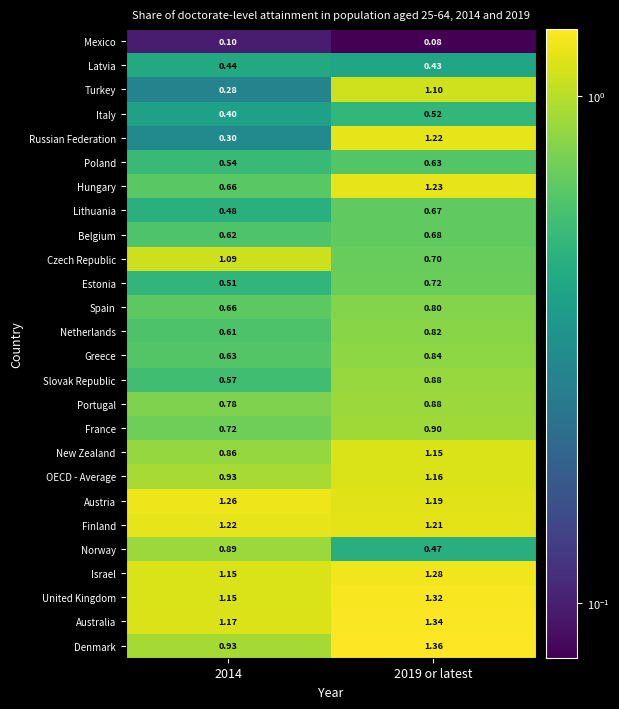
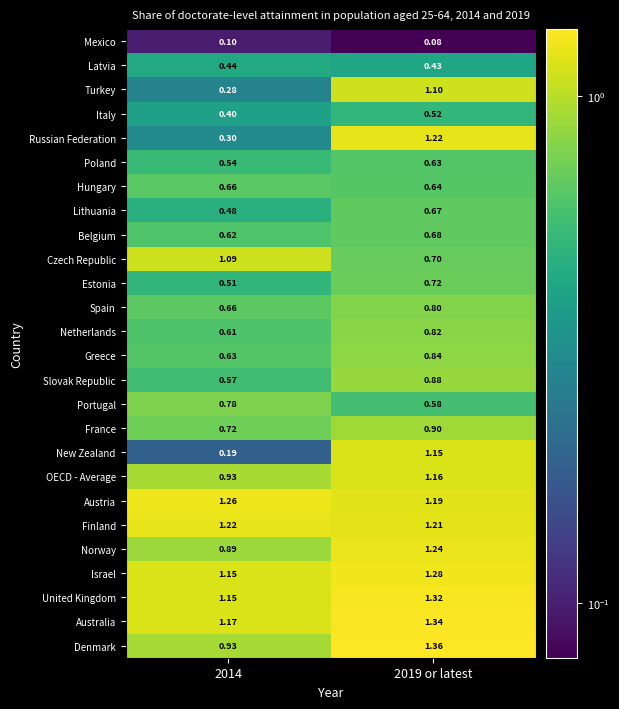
  {
    "Mexico": {
      "2014": 0.10,
      "2019 or latest": 0.08
    },
    "Latvia": {
      "2014": 0.44,
      "2019 or latest": 0.43
    },
    "Turkey": {
      "2014": 0.28,
      "2019 or latest": 1.10
    },
    "Italy": {
      "2014": 0.40,
      "2019 or latest": 0.52
    },
    "Russian Federation": {
      "2014": 0.30,
      "2019 or latest": 1.22
    },
    "Poland": {
      "2014": 0.54,
      "2019 or latest": 0.63
    },
    "Hungary": {
      "2014": 0.66,
-     "2019 or latest": 1.23
+     "2019 or latest": 0.64
    },
    "Lithuania": {
      "2014": 0.48,
      "2019 or latest": 0.67
    },
    "Belgium": {
      "2014": 0.62,
      "2019 or latest": 0.68
    },
    "Czech Republic": {
      "2014": 1.09,
      "2019 or latest": 0.70
    },
    "Estonia": {
      "2014": 0.51,
      "2019 or latest": 0.72
    },
    "Spain": {
      "2014": 0.66,
      "2019 or latest": 0.80
    },
    "Netherlands": {
      "2014": 0.61,
      "2019 or latest": 0.82
    },
    "Greece": {
      "2014": 0.63,
      "2019 or latest": 0.84
    },
    "Slovak Republic": {
      "2014": 0.57,
      "2019 or latest": 0.88
    },
    "Portugal": {
      "2014": 0.78,
-     "2019 or latest": 0.88
+     "2019 or latest": 0.58
    },
    "France": {
      "2014": 0.72,
      "2019 or latest": 0.90
    },
    "New Zealand": {
-     "2014": 0.86,
+     "2014": 0.19,
      "2019 or latest": 1.15
    },
    "OECD - Average": {
      "2014": 0.93,
      "2019 or latest": 1.16
    },
    "Austria": {
      "2014": 1.26,
      "2019 or latest": 1.19
    },
    "Finland": {
      "2014": 1.22,
      "2019 or latest": 1.21
    },
    "Norway": {
      "2014": 0.89,
-     "2019 or latest": 0.47
+     "2019 or latest": 1.24
    },
    "Israel": {
      "2014": 1.15,
      "2019 or latest": 1.28
    },
    "United Kingdom": {
      "2014": 1.15,
      "2019 or latest": 1.32
    },
    "Australia": {
      "2014": 1.17,
      "2019 or latest": 1.34
    },
    "Denmark": {
      "2014": 0.93,
      "2019 or latest": 1.36
    }
  }
